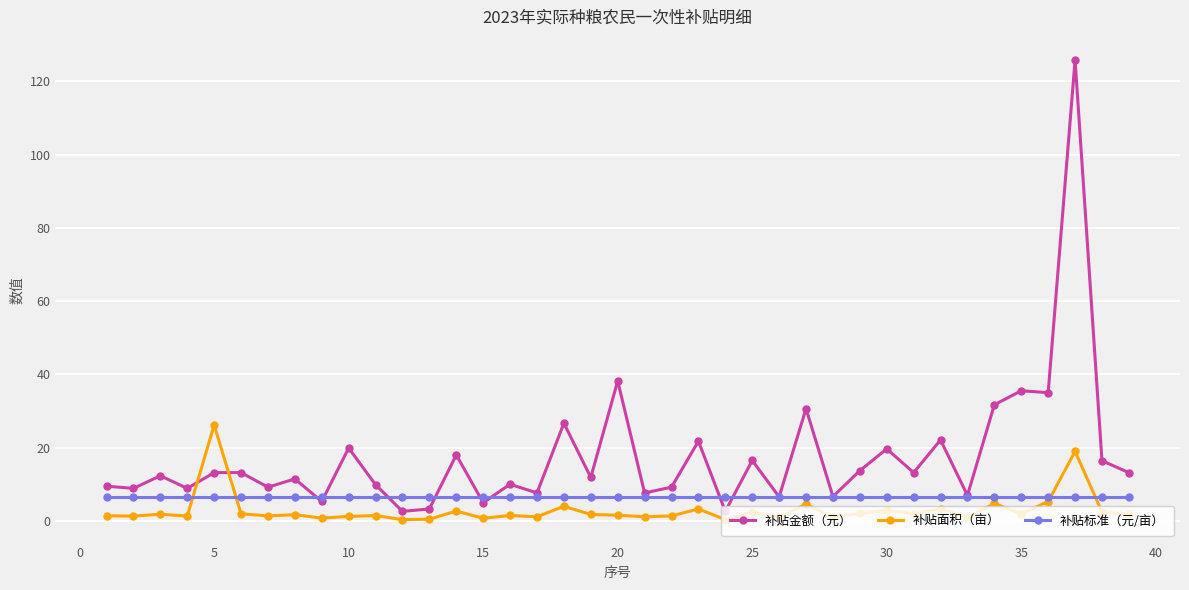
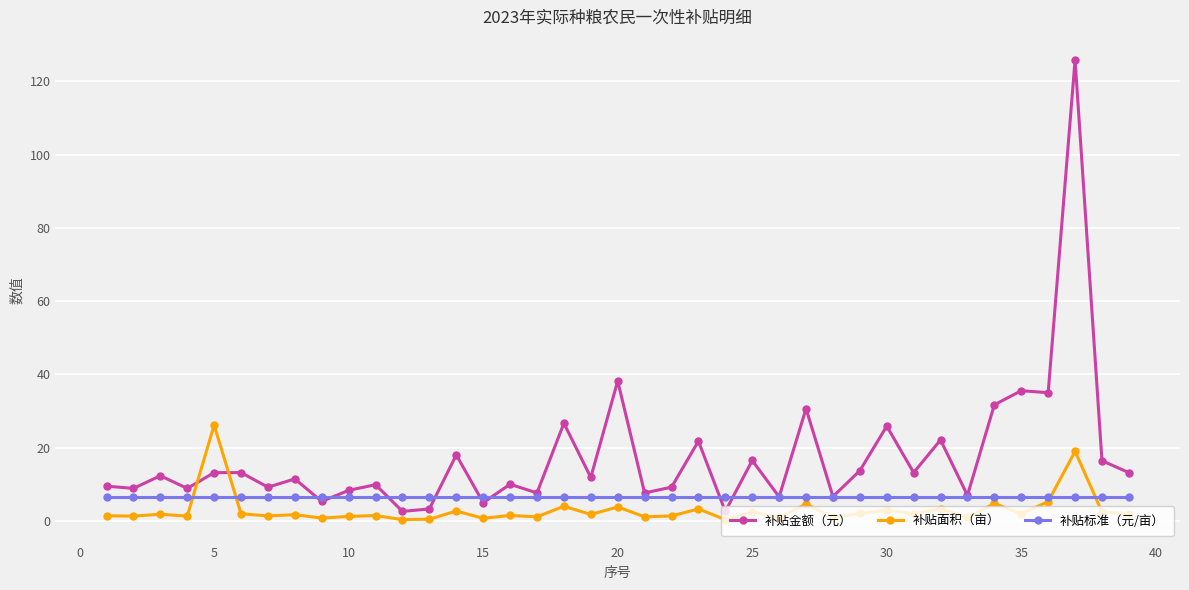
  {
    "补贴金额（元）": {
      "5": 13,
-     "10": 20,
+     "10": 8,
      "15": 5,
      "20": 38,
      "25": 17,
-     "30": 20,
+     "30": 26,
      "35": 36
    },
    "补贴面积（亩）": {
      "5": 26,
      "10": 1,
      "15": 1,
-     "20": 2
+     "20": 4
    },
    "补贴标准（元/亩）": {
      "5": 7,
      "10": 7,
      "15": 7,
      "20": 7,
      "25": 7,
      "30": 7,
      "35": 7
    }
  }
